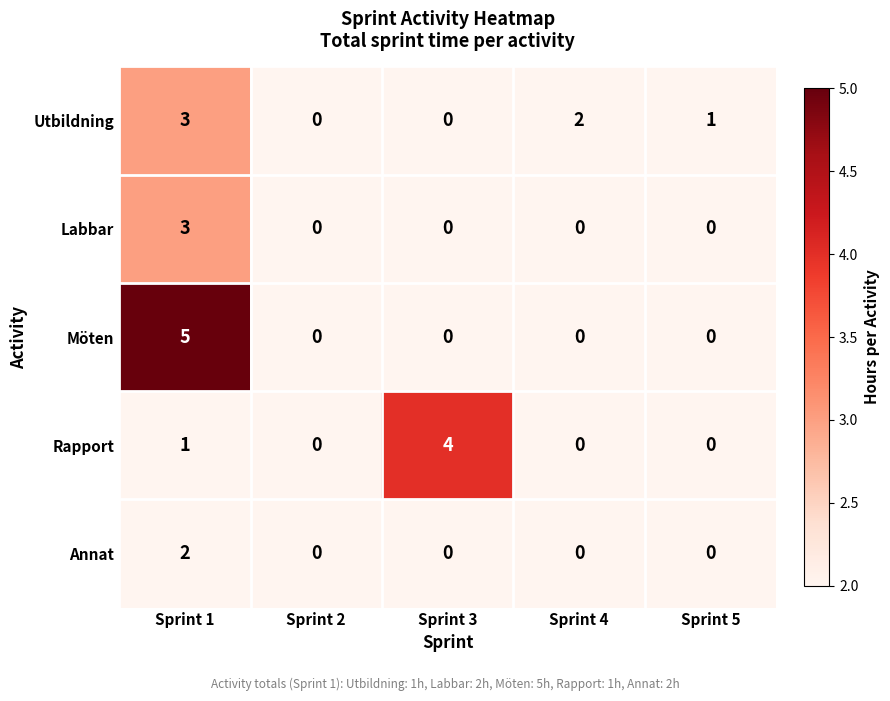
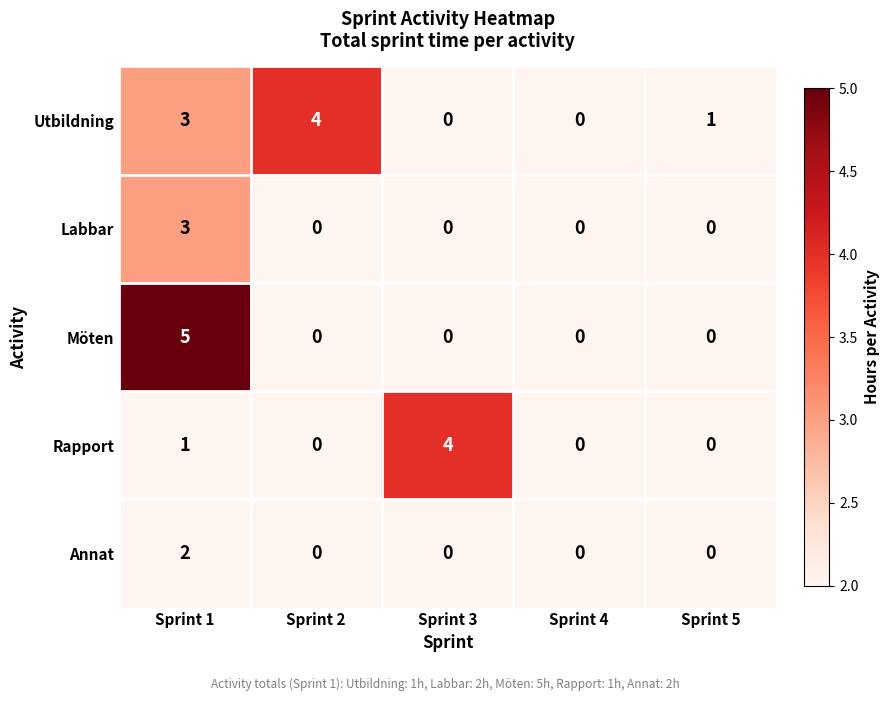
  {
    "Utbildning": {
      "Sprint 1": 3,
-     "Sprint 2": 0,
+     "Sprint 2": 4,
      "Sprint 3": 0,
-     "Sprint 4": 2,
+     "Sprint 4": 0,
      "Sprint 5": 1
    },
    "Labbar": {
      "Sprint 1": 3,
      "Sprint 2": 0,
      "Sprint 3": 0,
      "Sprint 4": 0,
      "Sprint 5": 0
    },
    "Möten": {
      "Sprint 1": 5,
      "Sprint 2": 0,
      "Sprint 3": 0,
      "Sprint 4": 0,
      "Sprint 5": 0
    },
    "Rapport": {
      "Sprint 1": 1,
      "Sprint 2": 0,
      "Sprint 3": 4,
      "Sprint 4": 0,
      "Sprint 5": 0
    },
    "Annat": {
      "Sprint 1": 2,
      "Sprint 2": 0,
      "Sprint 3": 0,
      "Sprint 4": 0,
      "Sprint 5": 0
    }
  }
